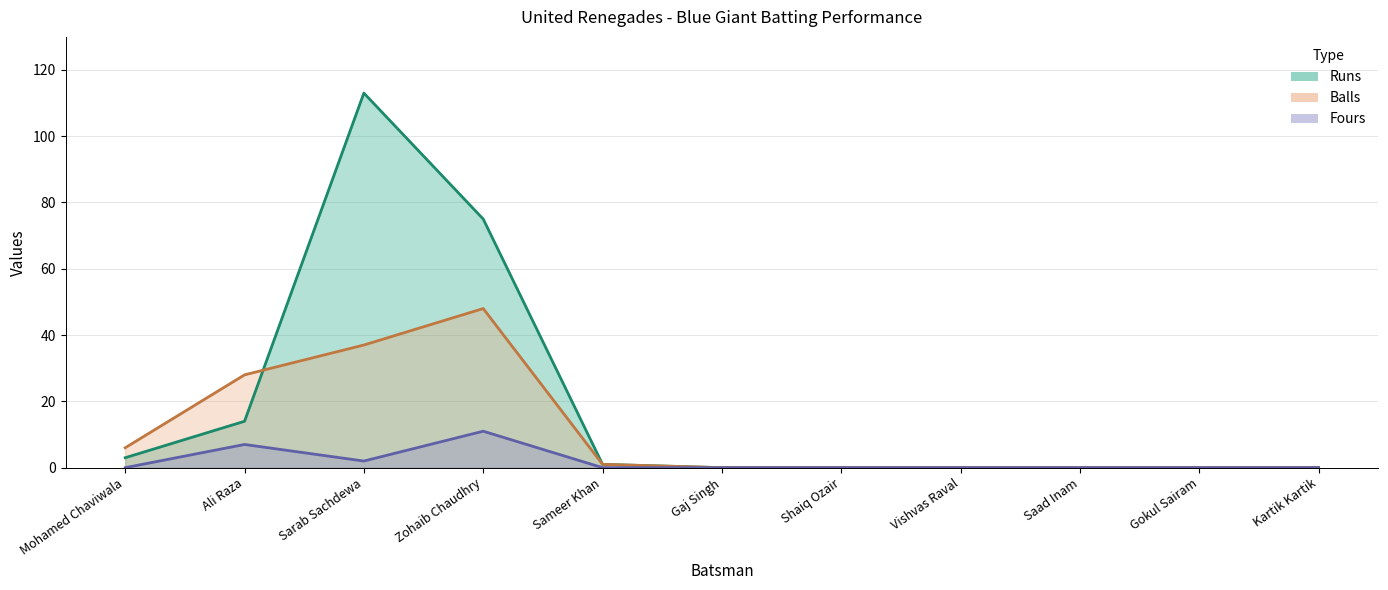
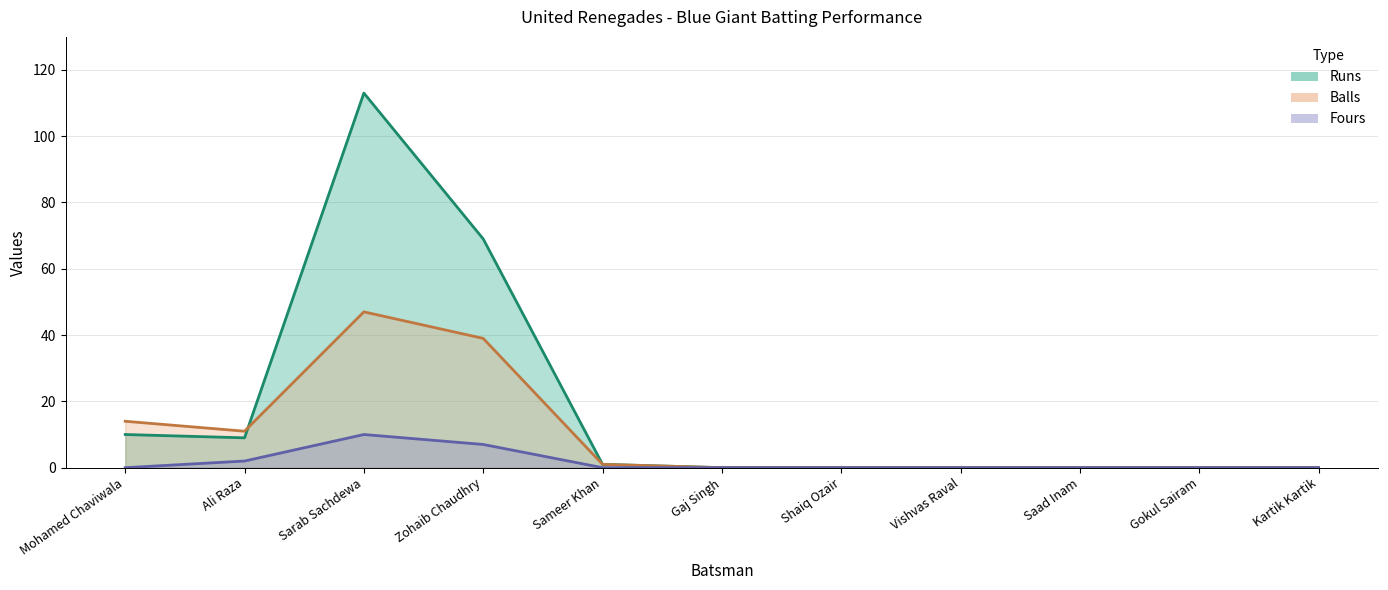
  {
    "Runs": {
-     "Mohamed Chaviwala": 3,
-     "Ali Raza": 14,
+     "Mohamed Chaviwala": 10,
+     "Ali Raza": 9,
      "Sarab Sachdewa": 113,
-     "Zohaib Chaudhry": 75
+     "Zohaib Chaudhry": 69
    },
    "Balls": {
-     "Mohamed Chaviwala": 6,
-     "Ali Raza": 28,
-     "Sarab Sachdewa": 37,
-     "Zohaib Chaudhry": 48
+     "Mohamed Chaviwala": 14,
+     "Ali Raza": 11,
+     "Sarab Sachdewa": 47,
+     "Zohaib Chaudhry": 39
    },
    "Fours": {
      "Mohamed Chaviwala": 0,
-     "Ali Raza": 7,
-     "Sarab Sachdewa": 2,
-     "Zohaib Chaudhry": 11,
+     "Ali Raza": 2,
+     "Sarab Sachdewa": 10,
+     "Zohaib Chaudhry": 7,
      "Sameer Khan": 0
    }
  }
